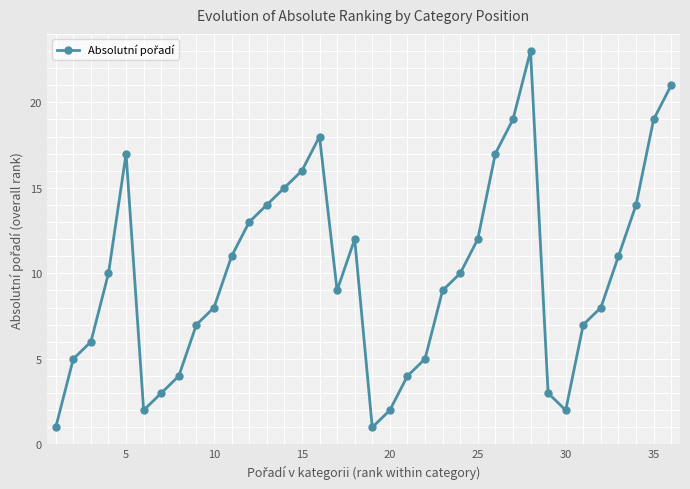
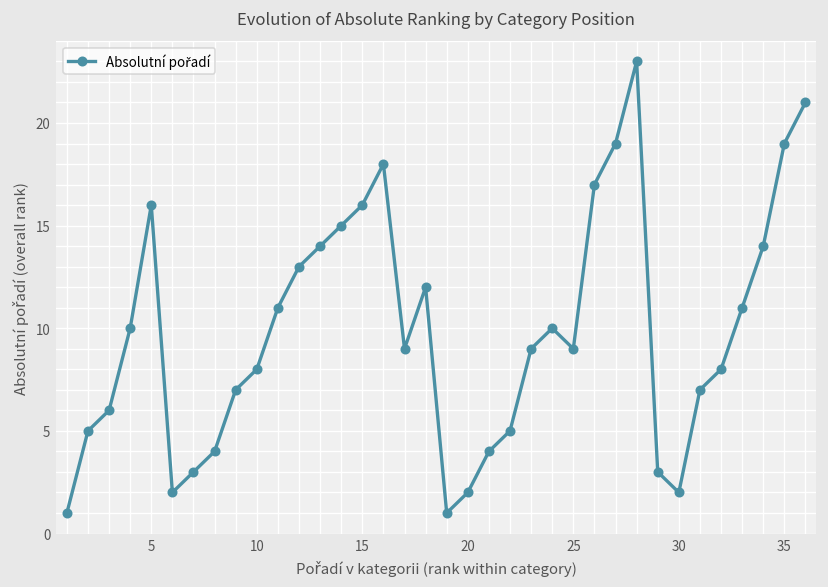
  {
-   "5": 17,
+   "5": 16,
    "10": 8,
    "15": 16,
    "20": 2,
-   "25": 12,
+   "25": 9,
    "30": 2,
    "35": 19
  }
